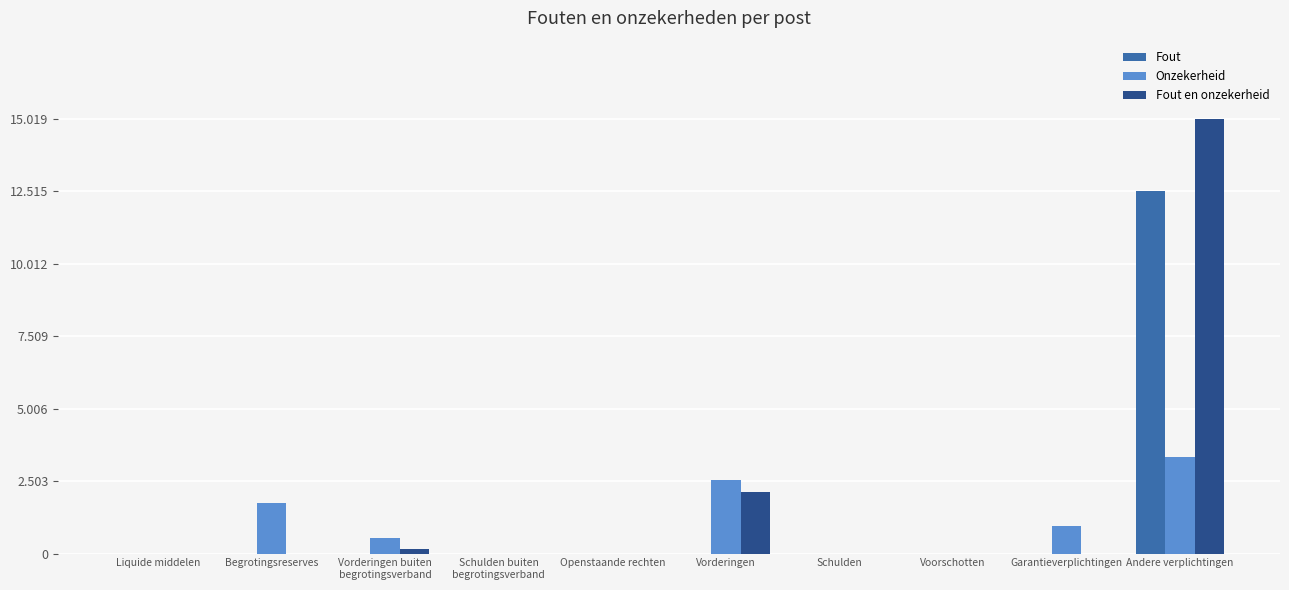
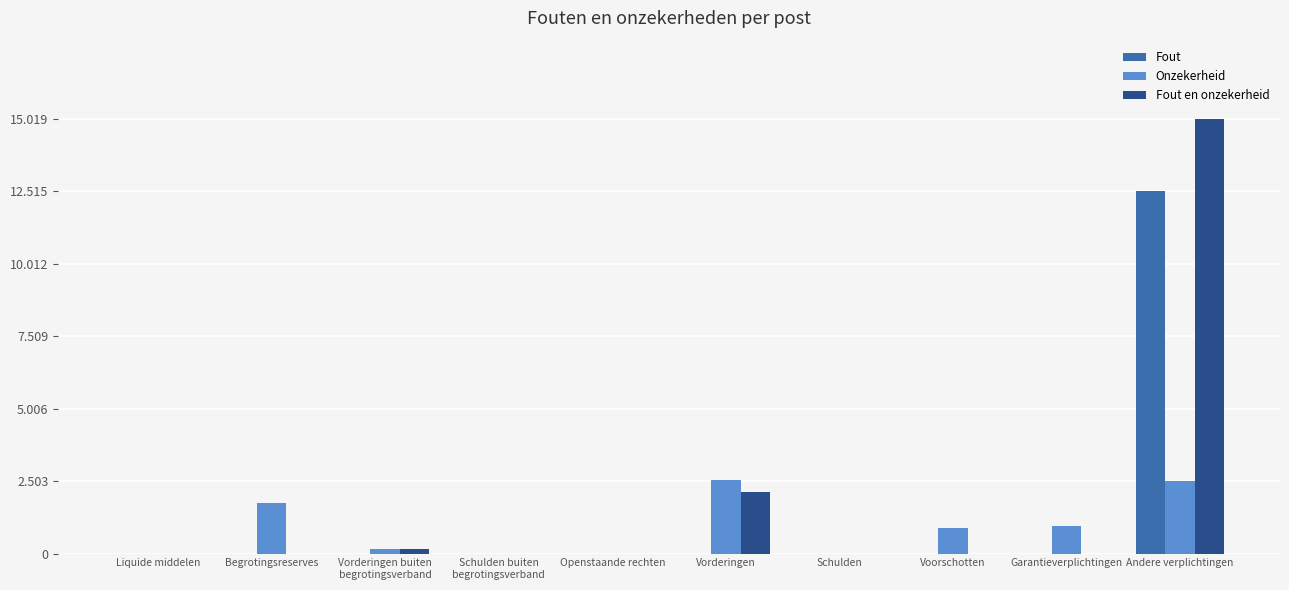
  {
    "Onzekerheid": {
      "Liquide middelen": 0.0,
      "Begrotingsreserves": 1.8,
-     "Vorderingen buiten begrotingsverband": 0.5,
+     "Vorderingen buiten begrotingsverband": 0.2,
      "Schulden buiten begrotingsverband": 0.0,
      "Openstaande rechten": 0.0,
      "Vorderingen": 2.5,
      "Schulden": 0.0,
-     "Voorschotten": 0.0,
+     "Voorschotten": 0.9,
      "Garantieverplichtingen": 0.9,
-     "Andere verplichtingen": 3.3
+     "Andere verplichtingen": 2.5
    }
  }
